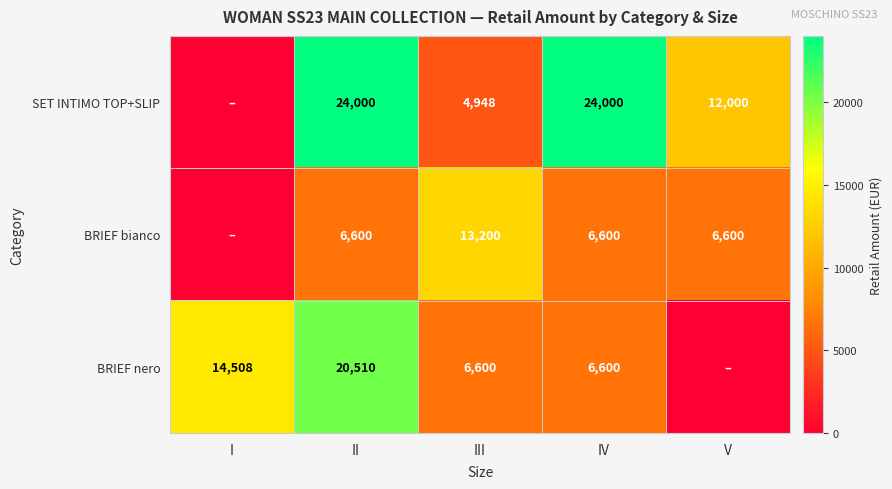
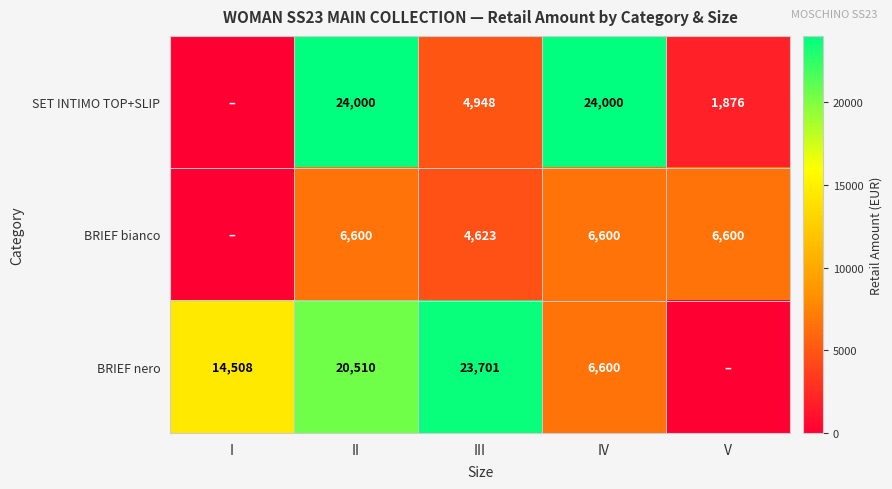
  {
    "SET INTIMO TOP+SLIP": {
      "II": "24,000",
      "III": "4,948",
      "IV": "24,000",
-     "V": "12,000"
+     "V": "1,876"
    },
    "BRIEF bianco": {
      "II": "6,600",
-     "III": "13,200",
+     "III": "4,623",
      "IV": "6,600",
      "V": "6,600"
    },
    "BRIEF nero": {
      "I": "14,508",
      "II": "20,510",
-     "III": "6,600",
+     "III": "23,701",
      "IV": "6,600"
    }
  }
